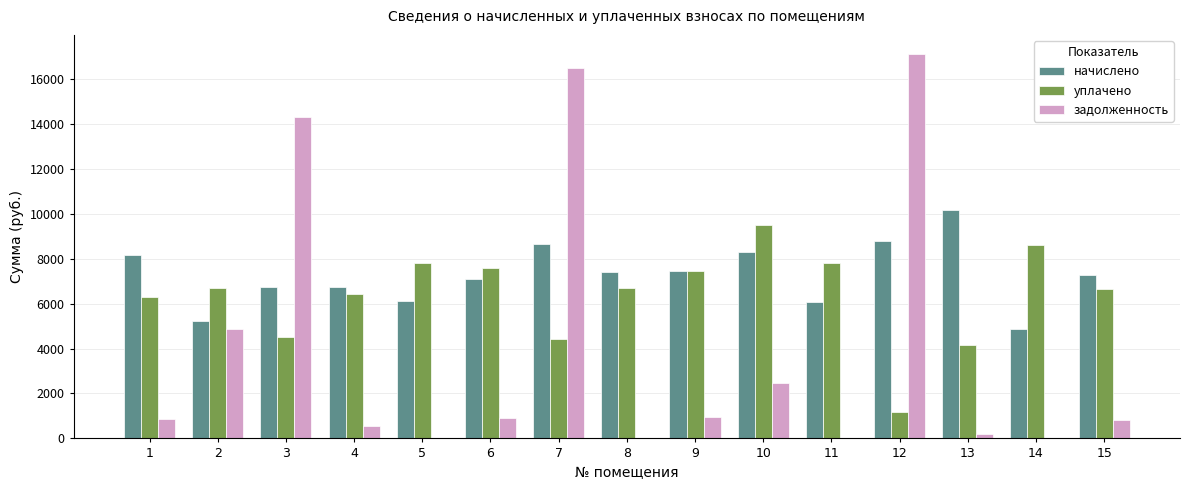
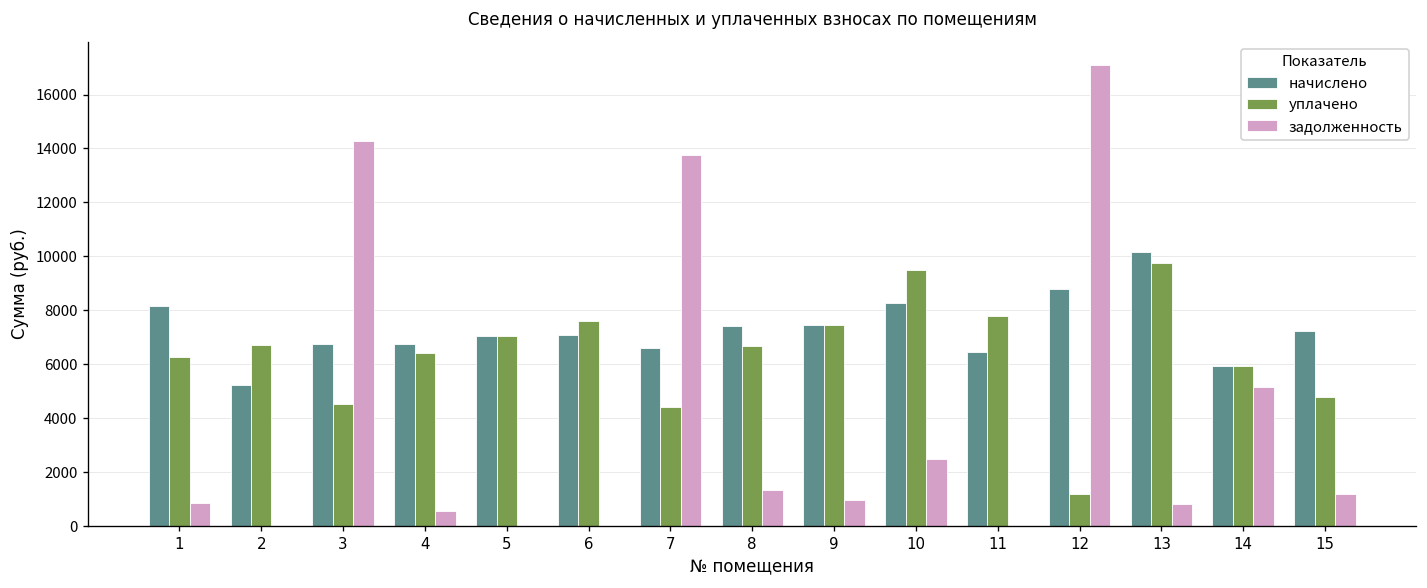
  {
    "начислено": {
      "1": 8200,
      "2": 5200,
      "3": 6700,
      "4": 6700,
-     "5": 6100,
+     "5": 7100,
      "6": 7100,
-     "7": 8600,
+     "7": 6600,
      "8": 7400,
      "9": 7400,
      "10": 8300,
-     "11": 6100,
+     "11": 6500,
      "12": 8800,
      "13": 10200,
-     "14": 4900,
+     "14": 5900,
      "15": 7200
    },
    "уплачено": {
      "1": 6300,
      "2": 6700,
      "3": 4500,
      "4": 6400,
-     "5": 7800,
+     "5": 7100,
      "6": 7600,
      "7": 4400,
      "8": 6700,
      "9": 7400,
      "10": 9500,
      "11": 7800,
      "12": 1200,
-     "13": 4100,
-     "14": 8600,
-     "15": 6600
+     "13": 9800,
+     "14": 5900,
+     "15": 4800
    },
    "задолженность": {
      "1": 900,
-     "2": 4900,
+     "2": 0,
      "3": 14300,
      "4": 600,
      "5": 0,
-     "6": 900,
-     "7": 16500,
-     "8": 0,
+     "6": 0,
+     "7": 13800,
+     "8": 1300,
      "9": 1000,
      "10": 2500,
      "11": 0,
      "12": 17100,
-     "13": 200,
-     "14": 0,
-     "15": 800
+     "13": 800,
+     "14": 5200,
+     "15": 1200
    }
  }
